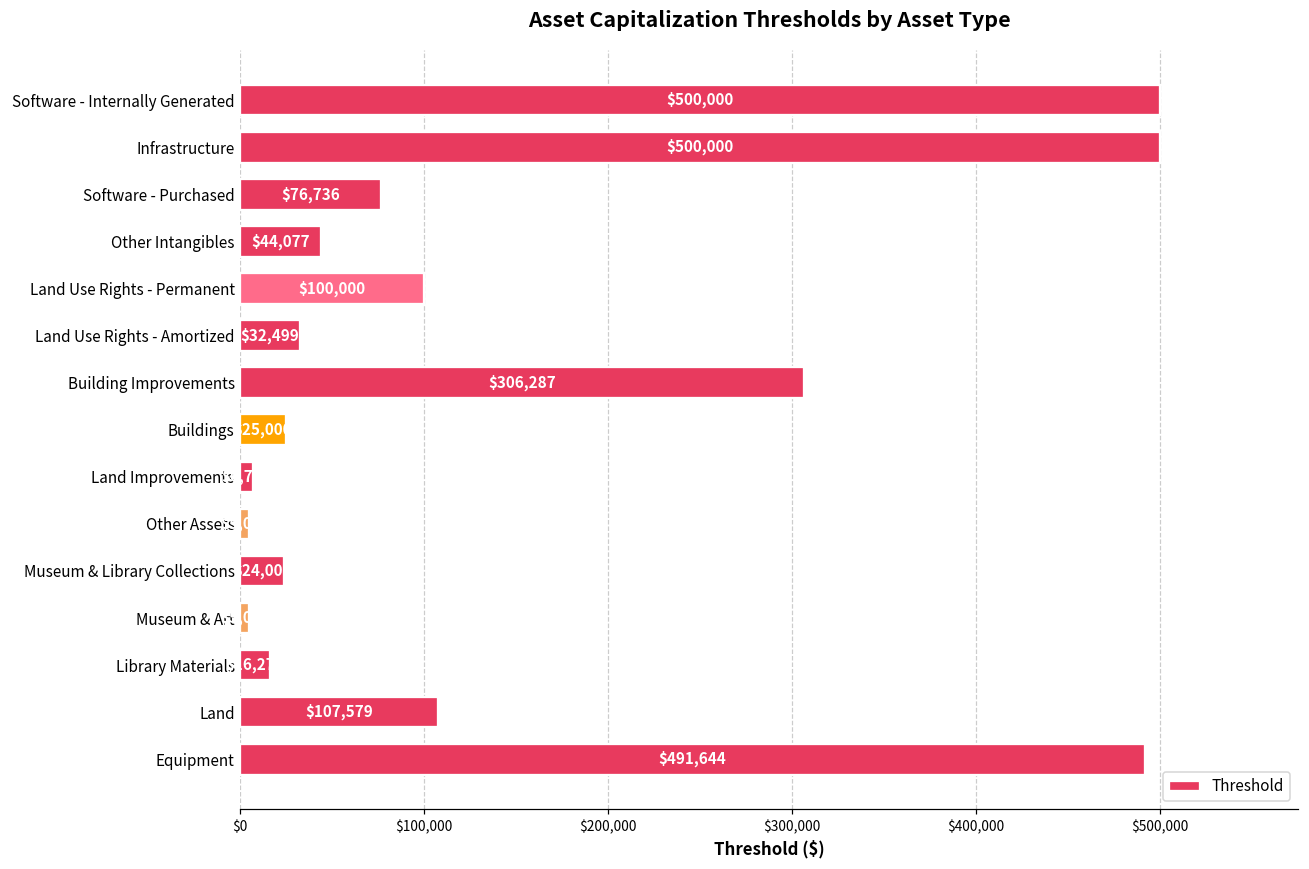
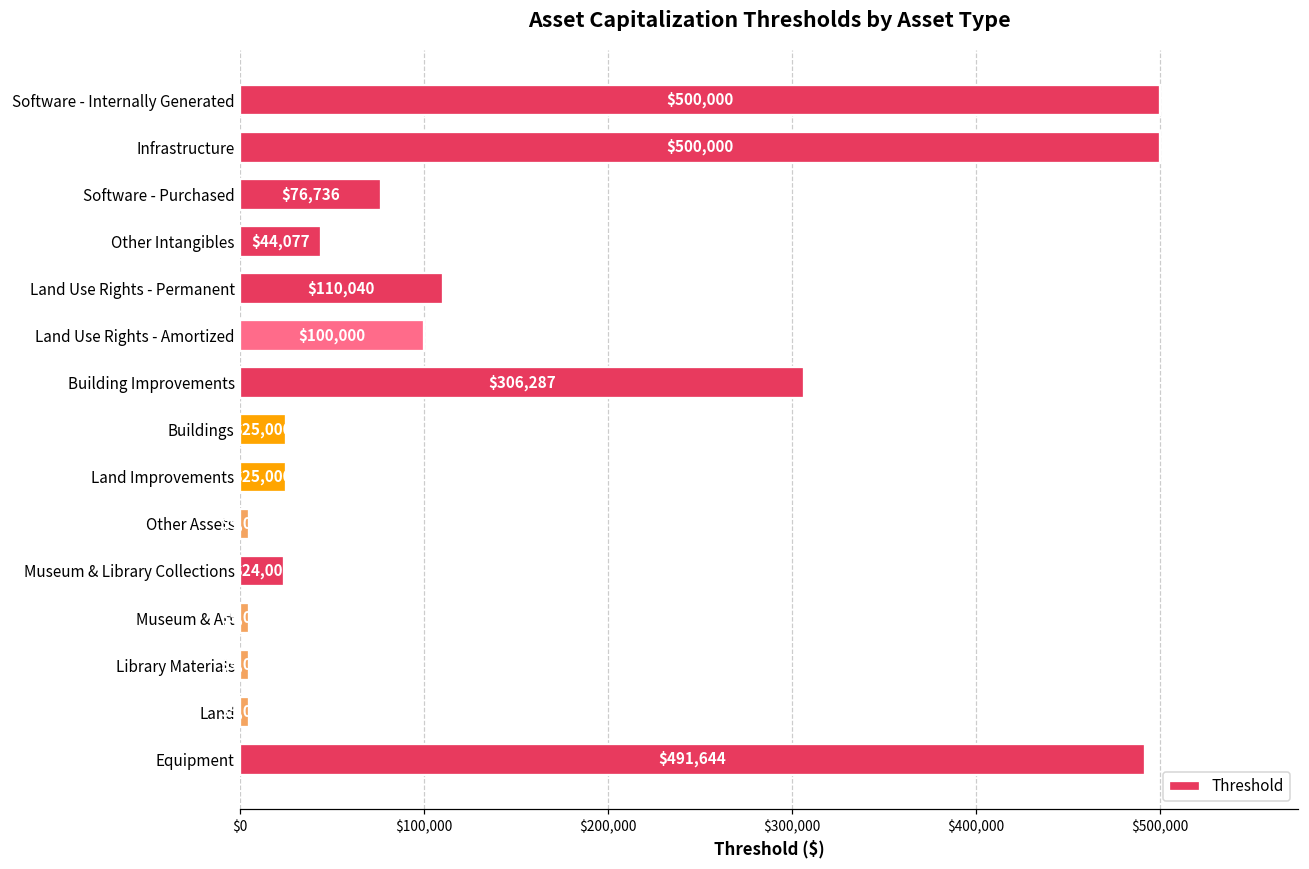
  {
    "Software - Internally Generated": "$500,000",
    "Infrastructure": "$500,000",
    "Software - Purchased": "$76,736",
    "Other Intangibles": "$44,077",
-   "Land Use Rights - Permanent": "$100,000",
-   "Land Use Rights - Amortized": "$32,499",
+   "Land Use Rights - Permanent": "$110,040",
+   "Land Use Rights - Amortized": "$100,000",
    "Building Improvements": "$306,287",
    "Buildings": "$25,000",
-   "Land Improvements": "$7,000",
+   "Land Improvements": "$25,000",
    "Museum & Library Collections": "$24,009",
-   "Library Materials": "$16,000",
-   "Land": "$108,000",
+   "Library Materials": "$5,000",
+   "Land": "$5,000",
    "Equipment": "$491,644"
  }
